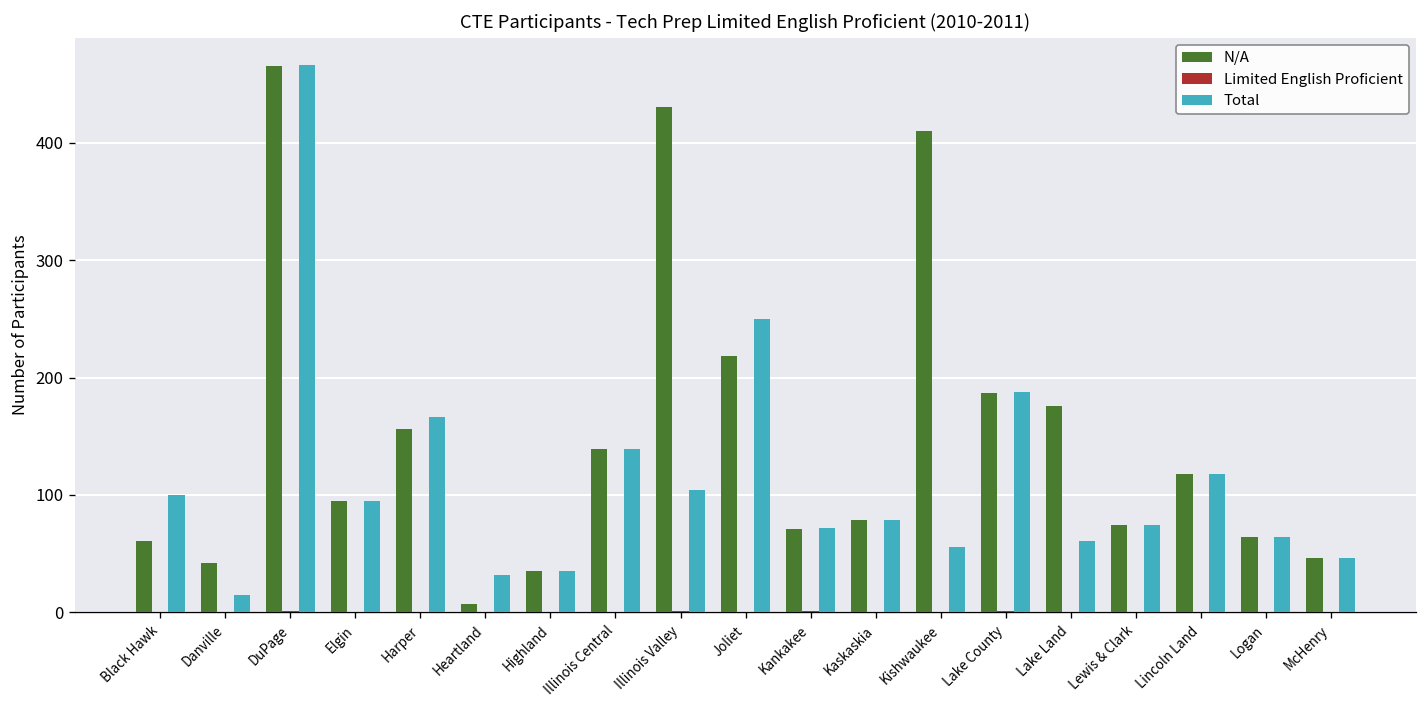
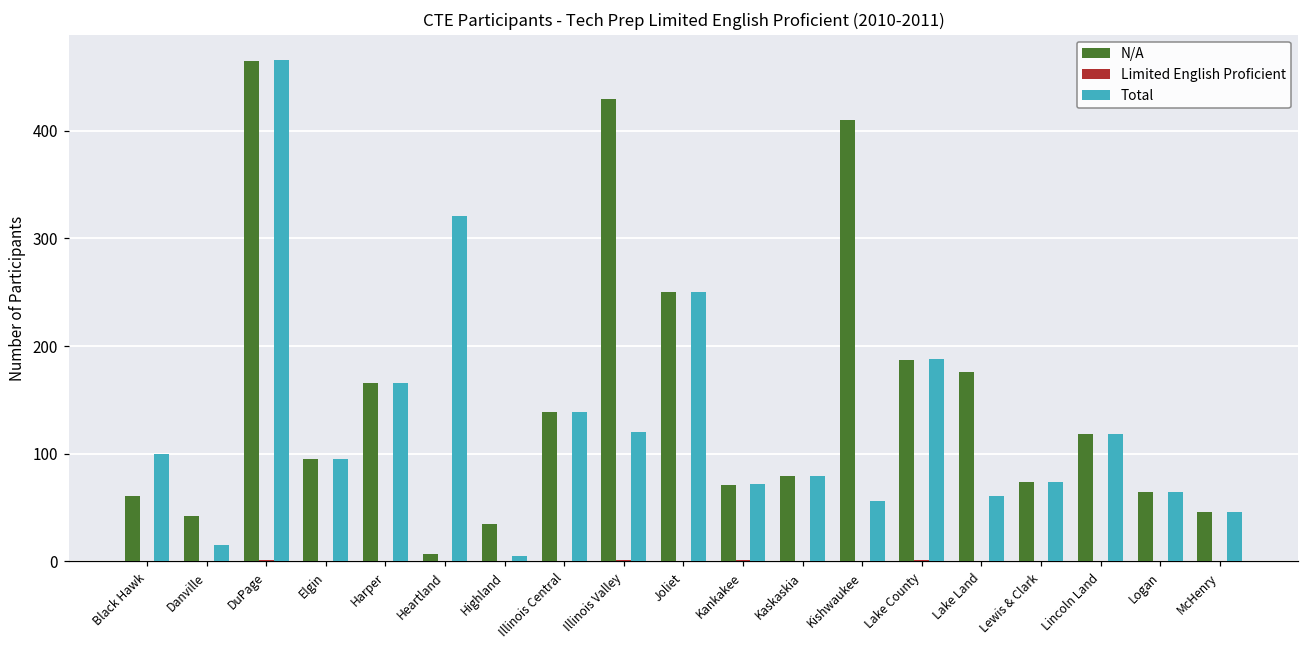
  {
    "N/A": {
      "Black Hawk": 60,
      "Danville": 40,
      "DuPage": 470,
      "Elgin": 100,
-     "Harper": 160,
+     "Harper": 170,
      "Heartland": 10,
      "Highland": 40,
      "Illinois Central": 140,
      "Illinois Valley": 430,
-     "Joliet": 220,
+     "Joliet": 250,
      "Kankakee": 70,
      "Kaskaskia": 80,
      "Kishwaukee": 410,
      "Lake County": 190,
      "Lake Land": 180,
      "Lewis & Clark": 70,
      "Lincoln Land": 120,
      "Logan": 60,
      "McHenry": 50
    },
    "Limited English Proficient": {
      "Black Hawk": 0,
      "Danville": 0,
      "Elgin": 0,
      "Harper": 0,
      "Heartland": 0,
      "Highland": 0,
      "Illinois Central": 0,
      "Joliet": 0,
      "Kaskaskia": 0,
      "Kishwaukee": 0,
      "Lake Land": 0,
      "Lewis & Clark": 0,
      "Lincoln Land": 0,
      "Logan": 0,
      "McHenry": 0
    },
    "Total": {
      "Black Hawk": 100,
      "Danville": 20,
      "DuPage": 470,
      "Elgin": 100,
      "Harper": 170,
-     "Heartland": 30,
-     "Highland": 40,
+     "Heartland": 320,
+     "Highland": 10,
      "Illinois Central": 140,
-     "Illinois Valley": 100,
+     "Illinois Valley": 120,
      "Joliet": 250,
      "Kankakee": 70,
      "Kaskaskia": 80,
      "Kishwaukee": 60,
      "Lake County": 190,
      "Lake Land": 60,
      "Lewis & Clark": 70,
      "Lincoln Land": 120,
      "Logan": 60,
      "McHenry": 50
    }
  }
